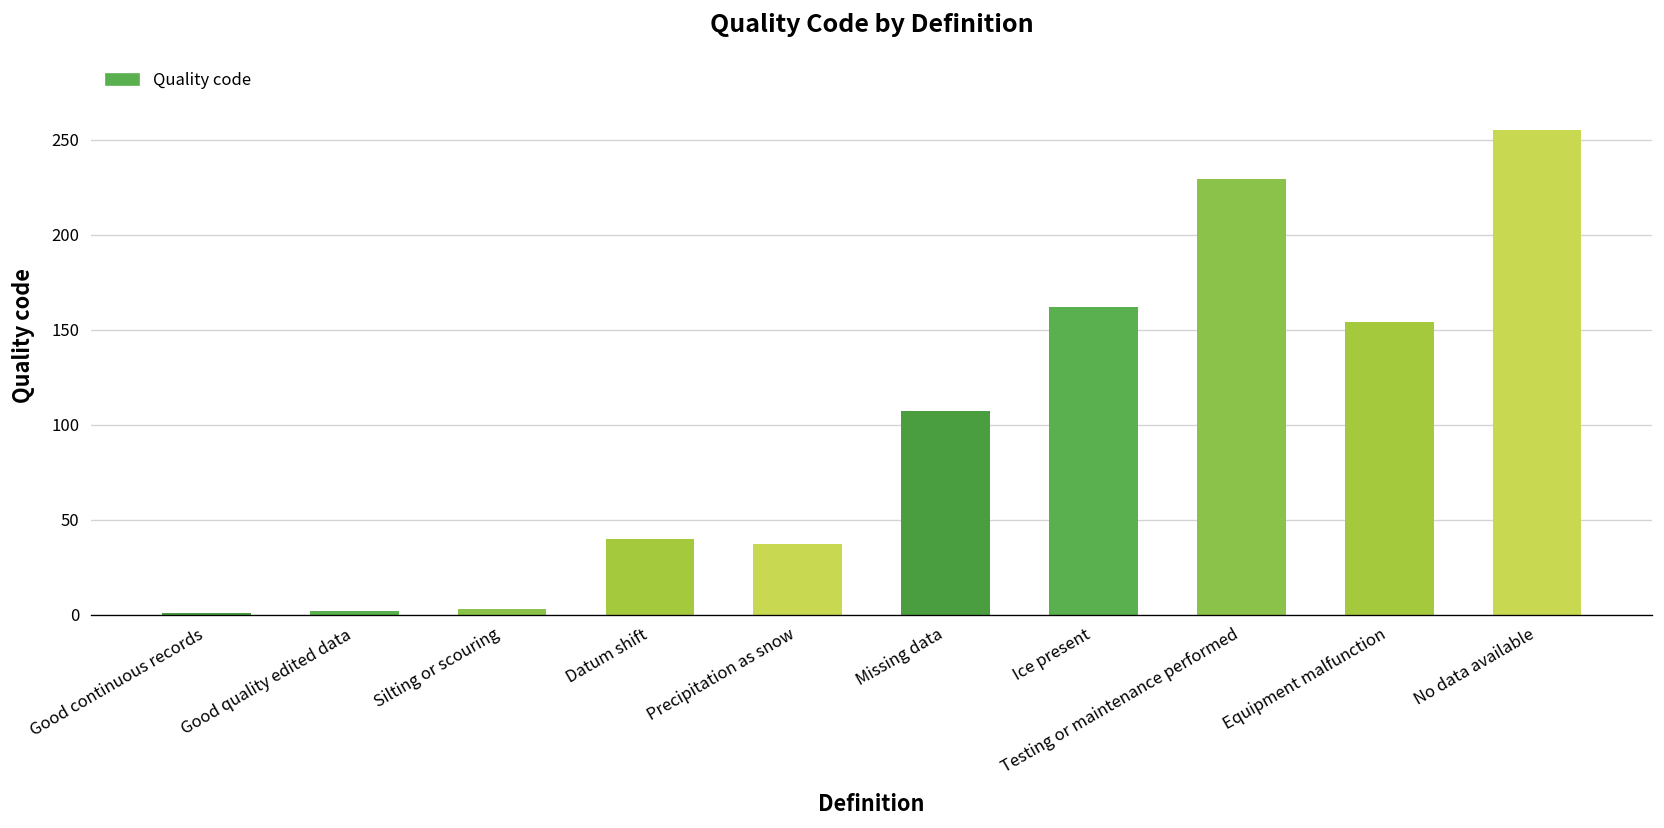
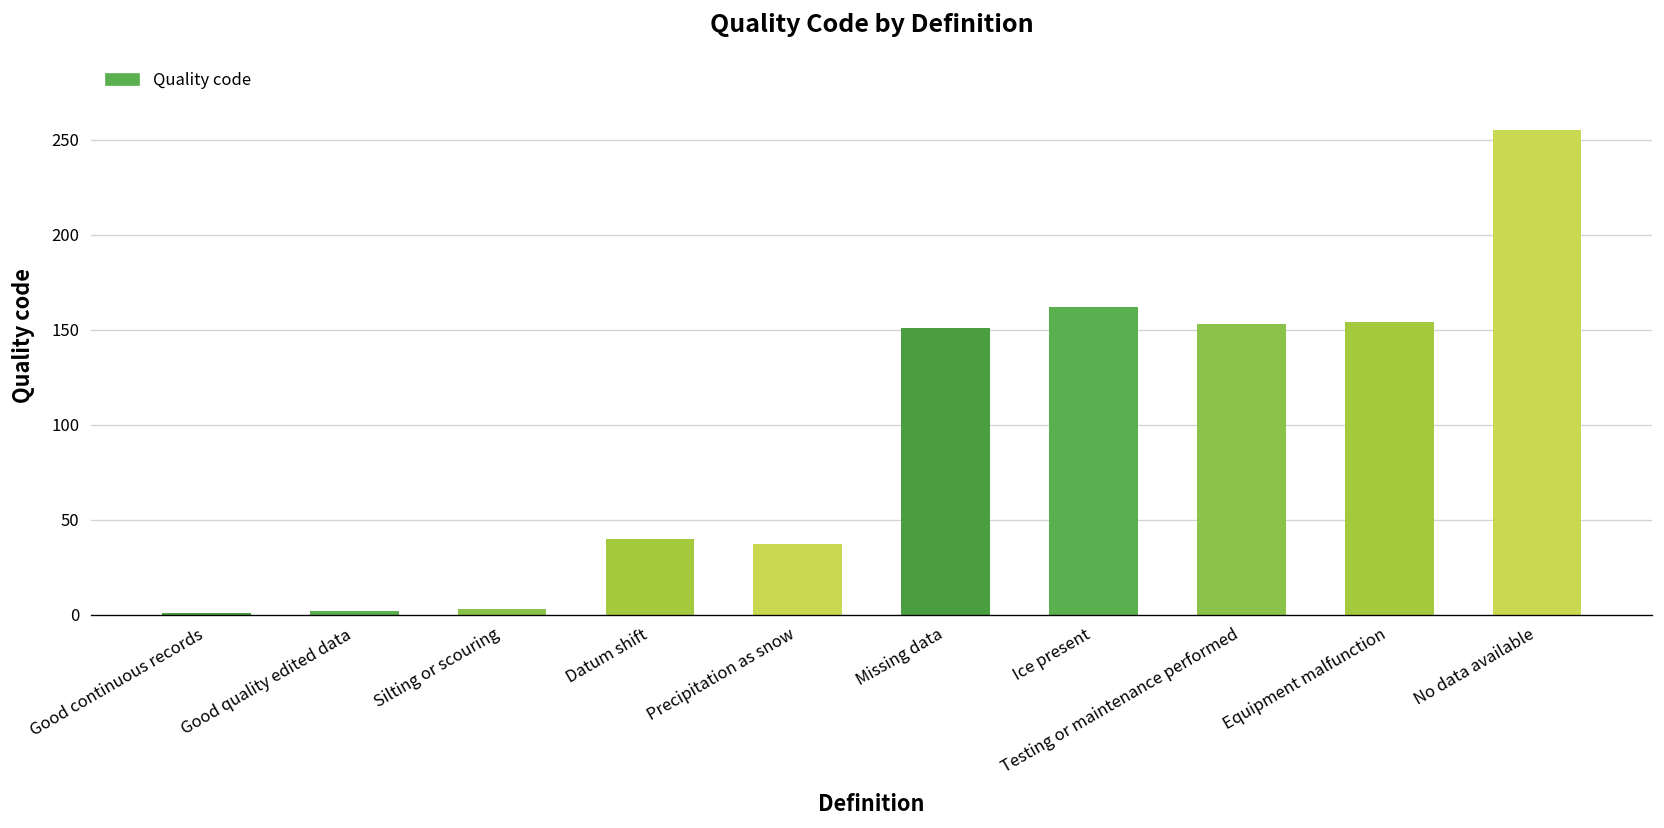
  {
    "Good quality edited data": 2,
    "Silting or scouring": 3,
    "Datum shift": 40,
    "Precipitation as snow": 37,
-   "Missing data": 107,
+   "Missing data": 151,
    "Ice present": 162,
-   "Testing or maintenance performed": 229,
+   "Testing or maintenance performed": 153,
    "Equipment malfunction": 154,
    "No data available": 255
  }
